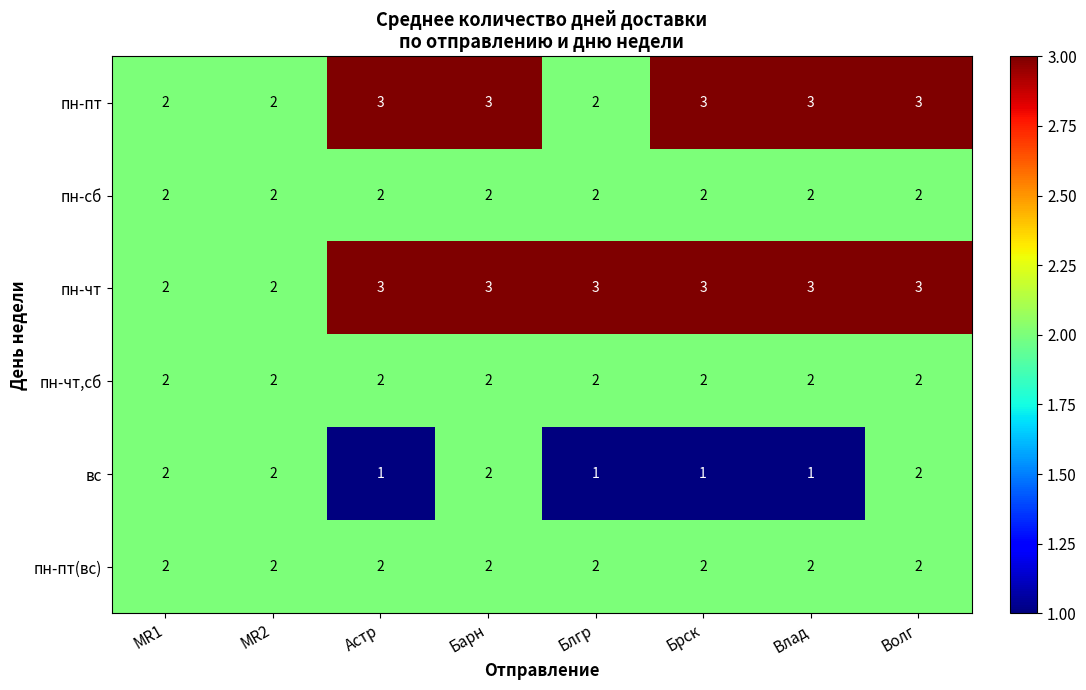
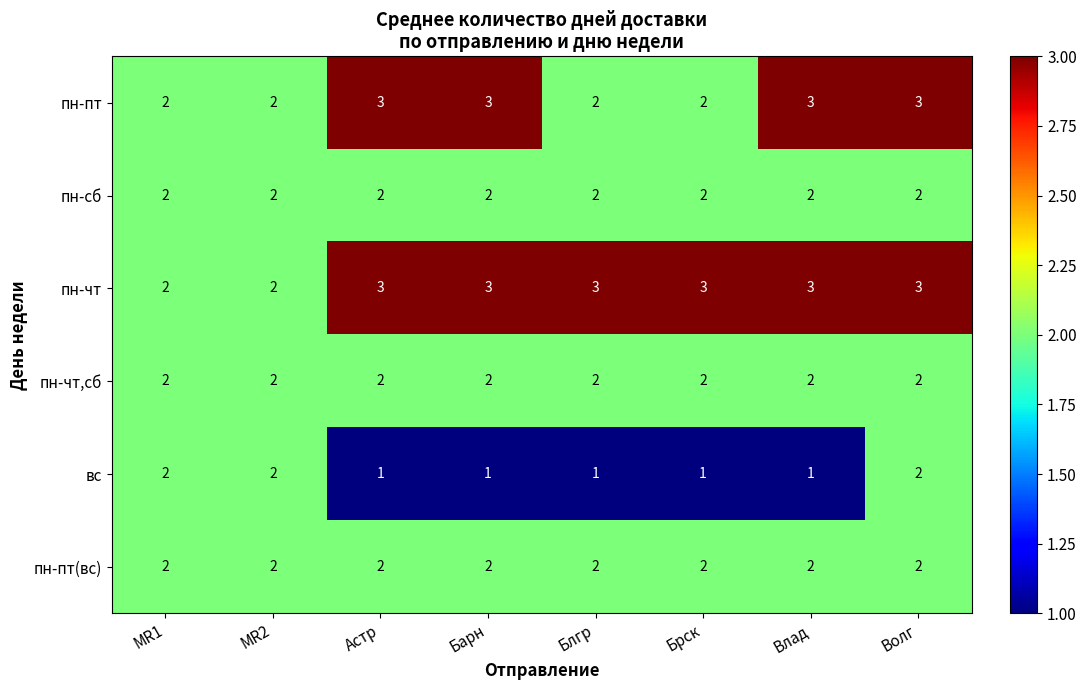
  {
    "пн-пт": {
      "MR1": 2,
      "MR2": 2,
      "Астр": 3,
      "Барн": 3,
      "Блгр": 2,
-     "Брск": 3,
+     "Брск": 2,
      "Влад": 3,
      "Волг": 3
    },
    "пн-сб": {
      "MR1": 2,
      "MR2": 2,
      "Астр": 2,
      "Барн": 2,
      "Блгр": 2,
      "Брск": 2,
      "Влад": 2,
      "Волг": 2
    },
    "пн-чт": {
      "MR1": 2,
      "MR2": 2,
      "Астр": 3,
      "Барн": 3,
      "Блгр": 3,
      "Брск": 3,
      "Влад": 3,
      "Волг": 3
    },
    "пн-чт,сб": {
      "MR1": 2,
      "MR2": 2,
      "Астр": 2,
      "Барн": 2,
      "Блгр": 2,
      "Брск": 2,
      "Влад": 2,
      "Волг": 2
    },
    "вс": {
      "MR1": 2,
      "MR2": 2,
      "Астр": 1,
-     "Барн": 2,
+     "Барн": 1,
      "Блгр": 1,
      "Брск": 1,
      "Влад": 1,
      "Волг": 2
    },
    "пн-пт(вс)": {
      "MR1": 2,
      "MR2": 2,
      "Астр": 2,
      "Барн": 2,
      "Блгр": 2,
      "Брск": 2,
      "Влад": 2,
      "Волг": 2
    }
  }
